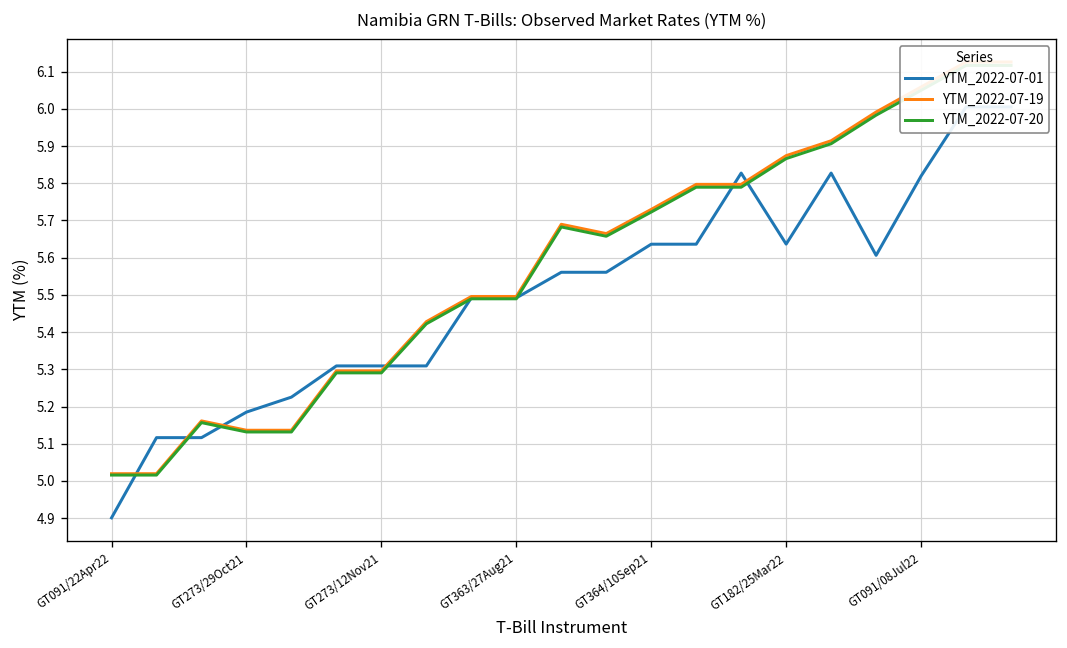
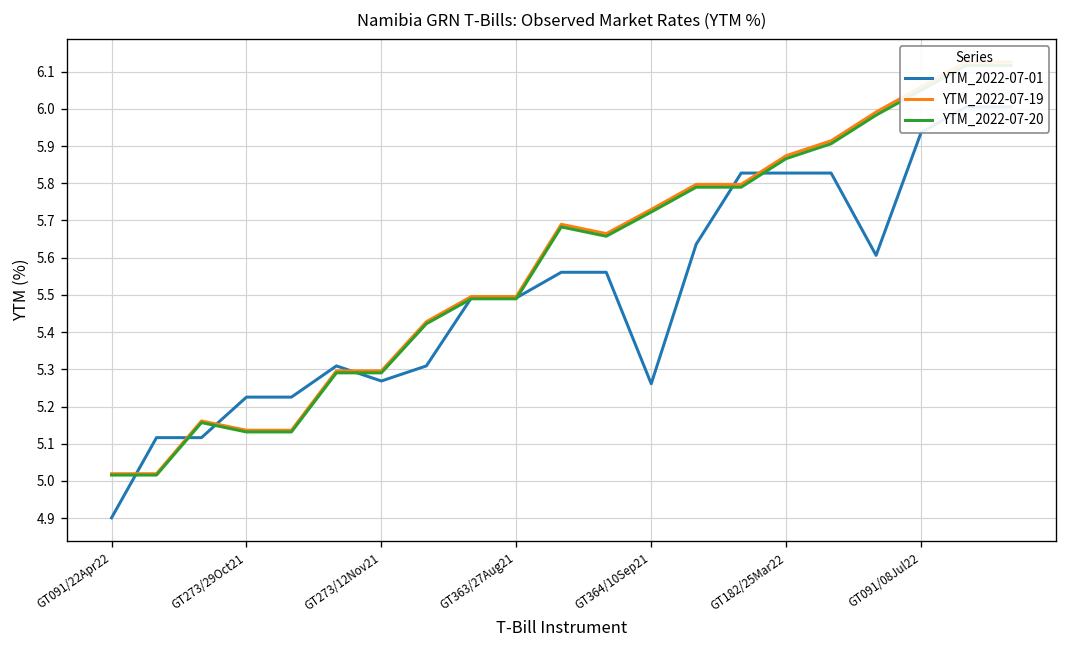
  {
    "YTM_2022-07-01": {
      "GT091/22Apr22": 4.90,
-     "GT273/29Oct21": 5.19,
-     "GT273/12Nov21": 5.31,
-     "GT364/10Sep21": 5.64,
-     "GT182/25Mar22": 5.64,
-     "GT091/08Jul22": 5.82
+     "GT273/29Oct21": 5.23,
+     "GT273/12Nov21": 5.27,
+     "GT364/10Sep21": 5.26,
+     "GT182/25Mar22": 5.83,
+     "GT091/08Jul22": 5.94
    }
  }
